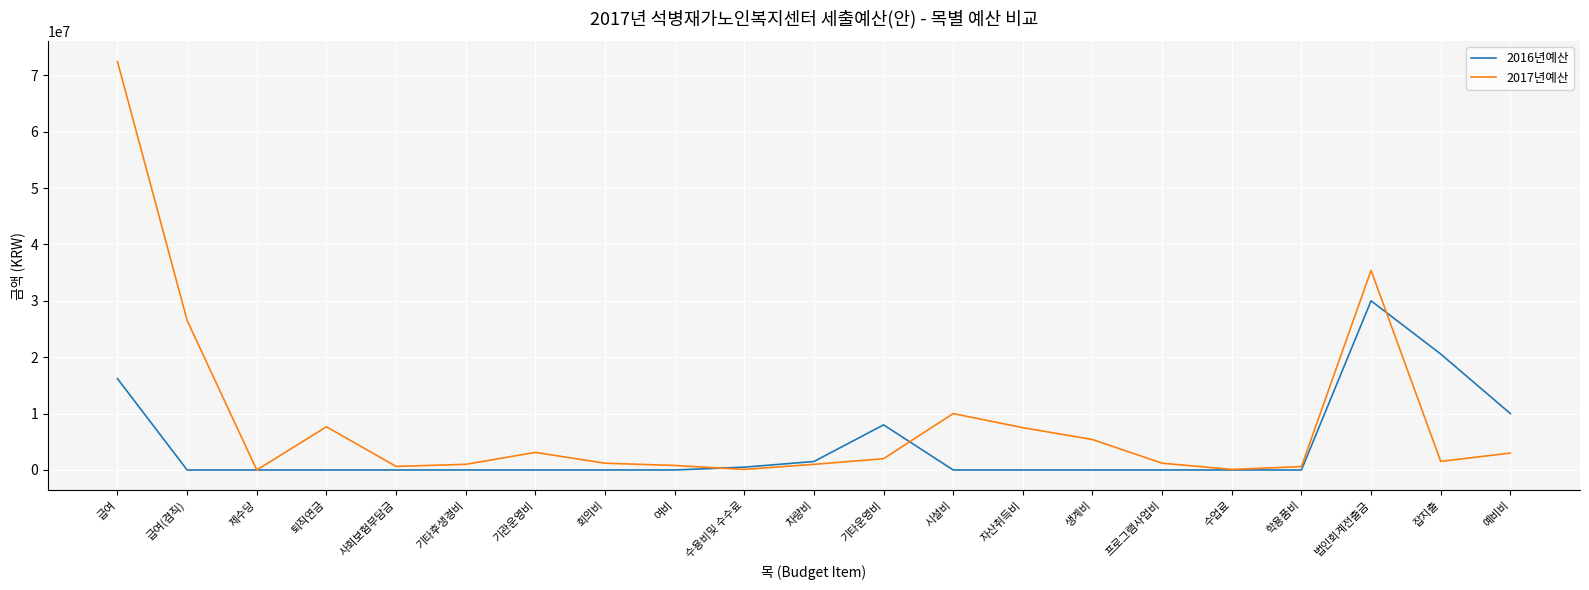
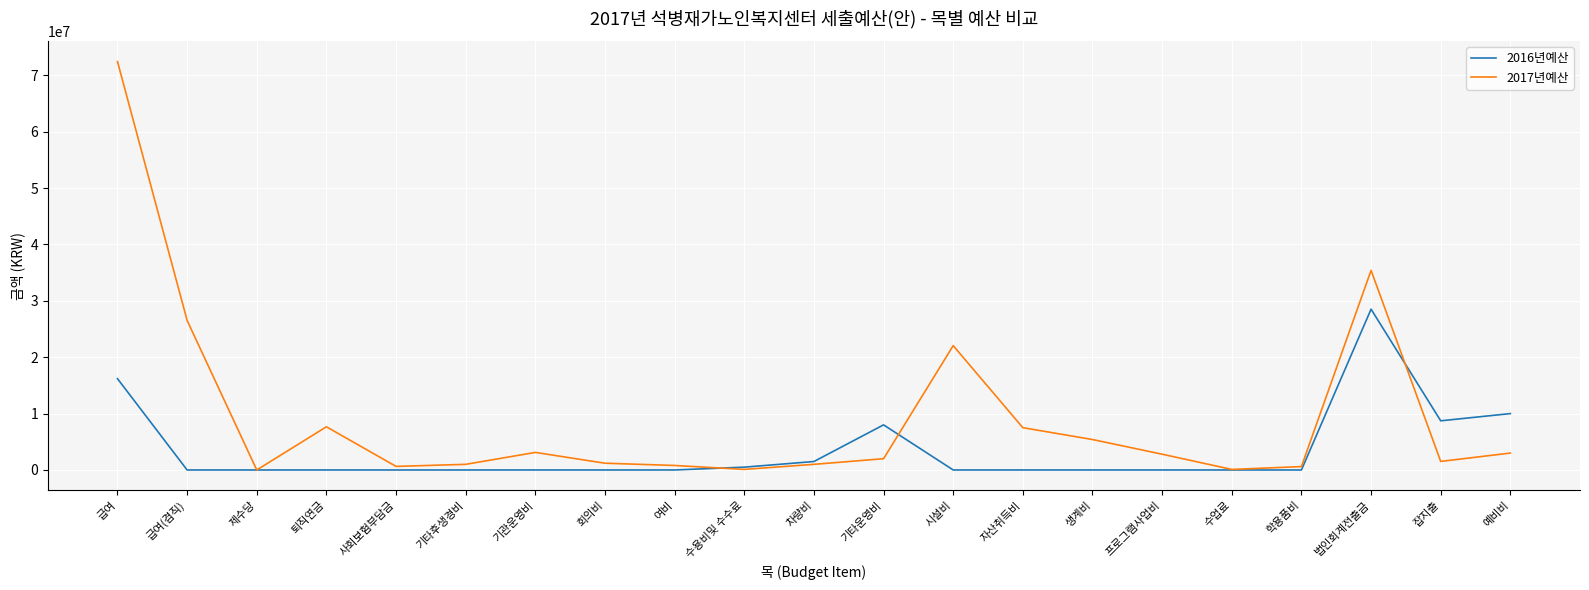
  {
    "2016년예산": {
      "급여": 16000000,
      "급여(겸직)": 0,
      "퇴직연금": 0,
      "사회보험부담금": 0,
      "기타후생경비": 0,
      "기관운영비": 0,
      "회의비": 0,
      "여비": 0,
      "차량비": 2000000,
      "기타운영비": 8000000,
      "시설비": 0,
      "자산취득비": 0,
      "생계비": 0,
      "프로그램사업비": 0,
      "학용품비": 0,
-     "법인회계전출금": 30000000,
-     "잡지출": 21000000,
+     "법인회계전출금": 29000000,
+     "잡지출": 9000000,
      "예비비": 10000000
    },
    "2017년예산": {
      "급여": 72000000,
      "급여(겸직)": 27000000,
      "퇴직연금": 8000000,
      "사회보험부담금": 1000000,
      "기타후생경비": 1000000,
      "기관운영비": 3000000,
      "회의비": 1000000,
      "여비": 1000000,
      "차량비": 1000000,
      "기타운영비": 2000000,
-     "시설비": 10000000,
+     "시설비": 22000000,
      "자산취득비": 8000000,
      "생계비": 5000000,
-     "프로그램사업비": 1000000,
+     "프로그램사업비": 3000000,
      "학용품비": 1000000,
      "법인회계전출금": 35000000,
      "잡지출": 2000000,
      "예비비": 3000000
    }
  }
